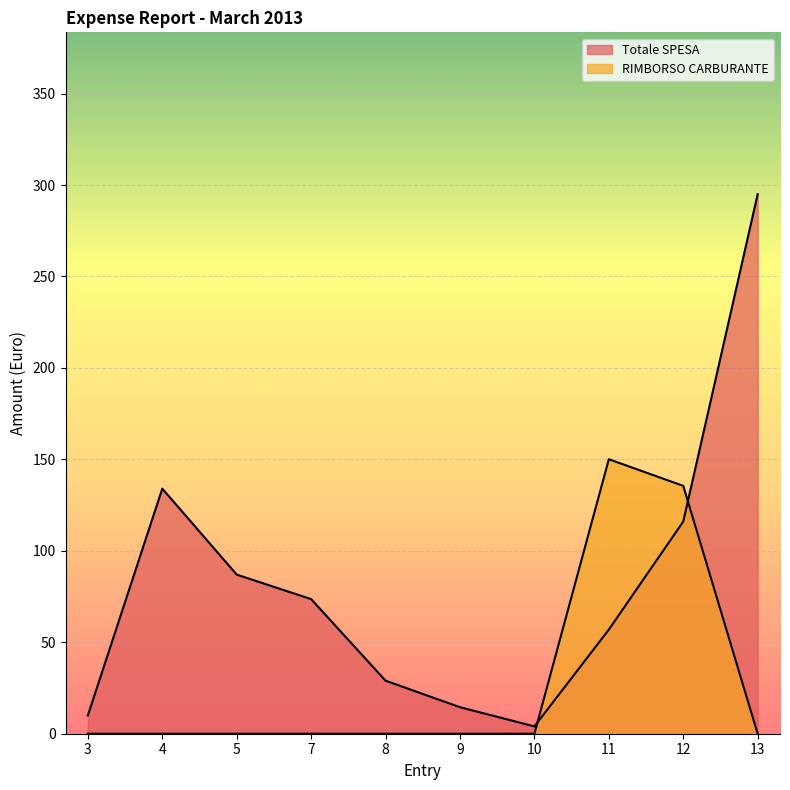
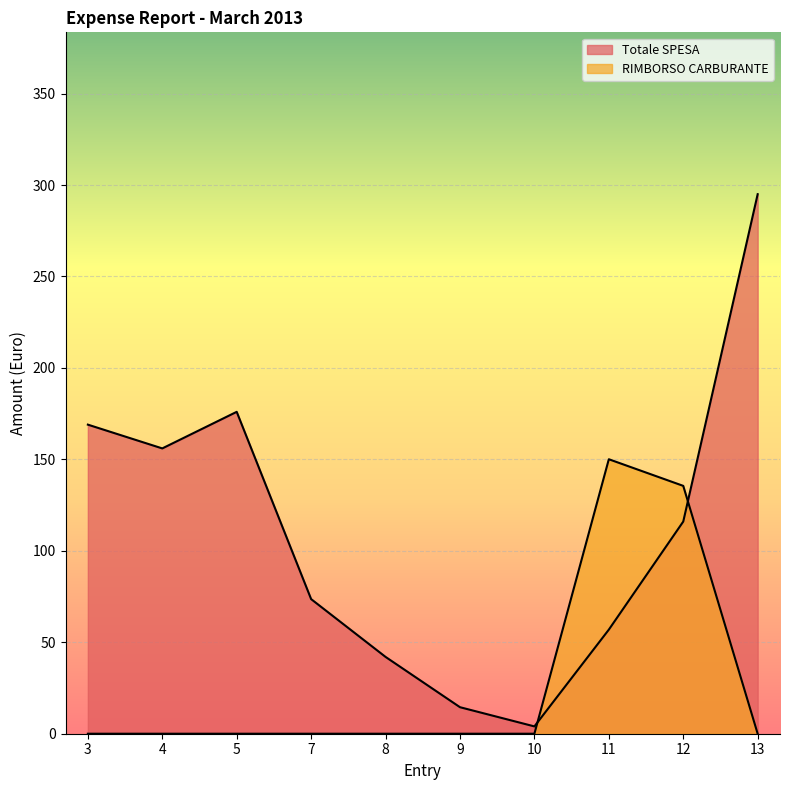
  {
    "Totale SPESA": {
-     "3": 10,
-     "4": 134,
-     "5": 87,
+     "3": 169,
+     "4": 156,
+     "5": 176,
      "7": 74,
-     "8": 29,
+     "8": 42,
      "9": 15,
      "10": 4,
      "11": 57,
      "12": 116,
      "13": 295
    },
    "RIMBORSO CARBURANTE": {
      "3": 0,
      "4": 0,
      "5": 0,
      "7": 0,
      "8": 0,
      "9": 0,
      "10": 0,
      "11": 150,
      "12": 136,
      "13": 0
    }
  }
